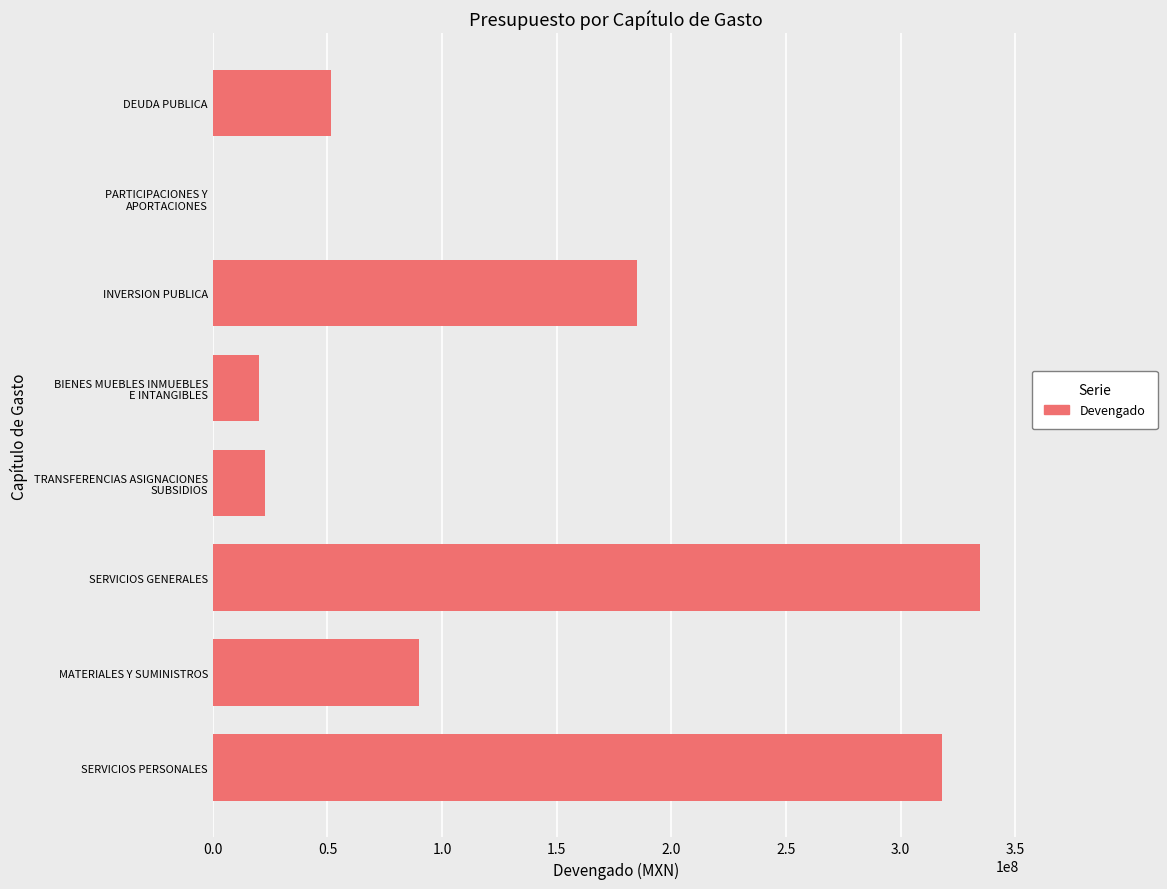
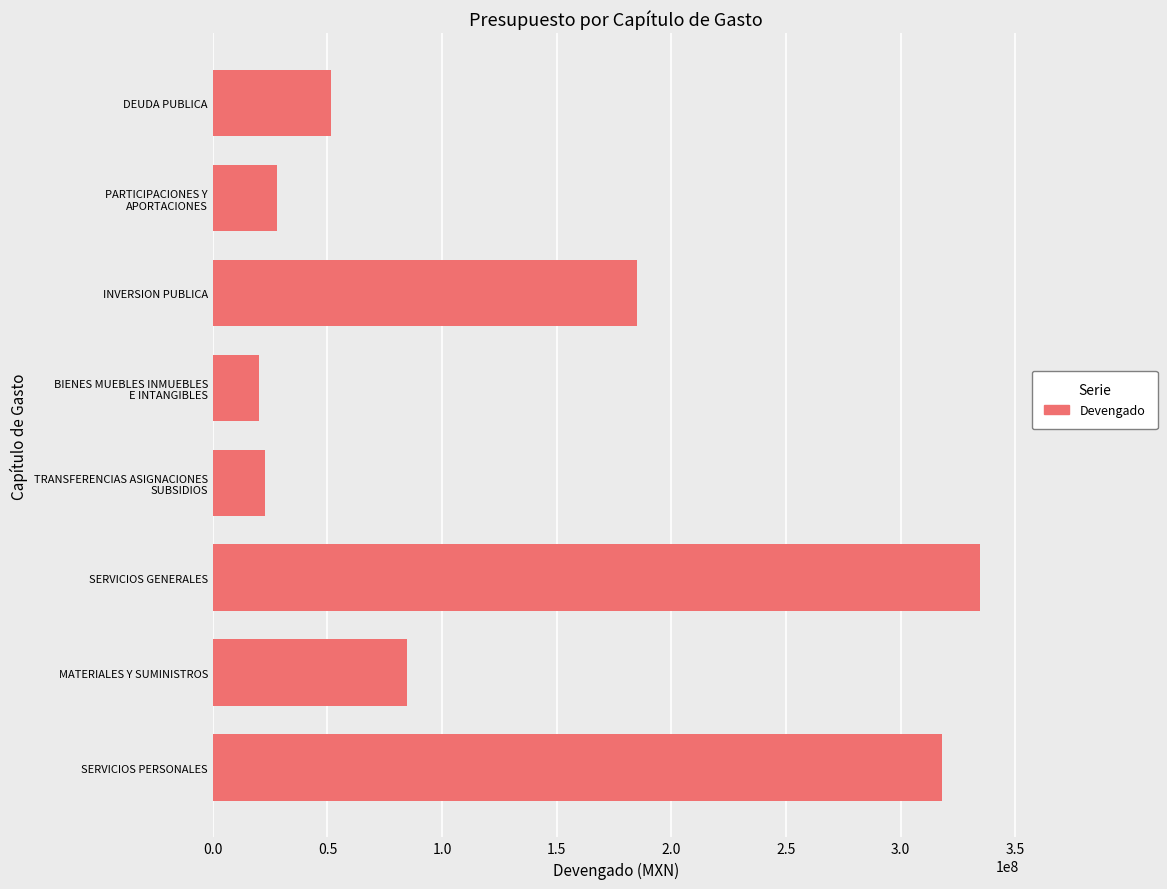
  {
    "DEUDA PUBLICA": 52000000,
-   "PARTICIPACIONES Y APORTACIONES": 0,
+   "PARTICIPACIONES Y APORTACIONES": 28000000,
    "INVERSION PUBLICA": 185000000,
    "BIENES MUEBLES INMUEBLES E INTANGIBLES": 20000000,
    "TRANSFERENCIAS ASIGNACIONES SUBSIDIOS": 23000000,
    "SERVICIOS GENERALES": 335000000,
-   "MATERIALES Y SUMINISTROS": 90000000,
+   "MATERIALES Y SUMINISTROS": 85000000,
    "SERVICIOS PERSONALES": 318000000
  }
